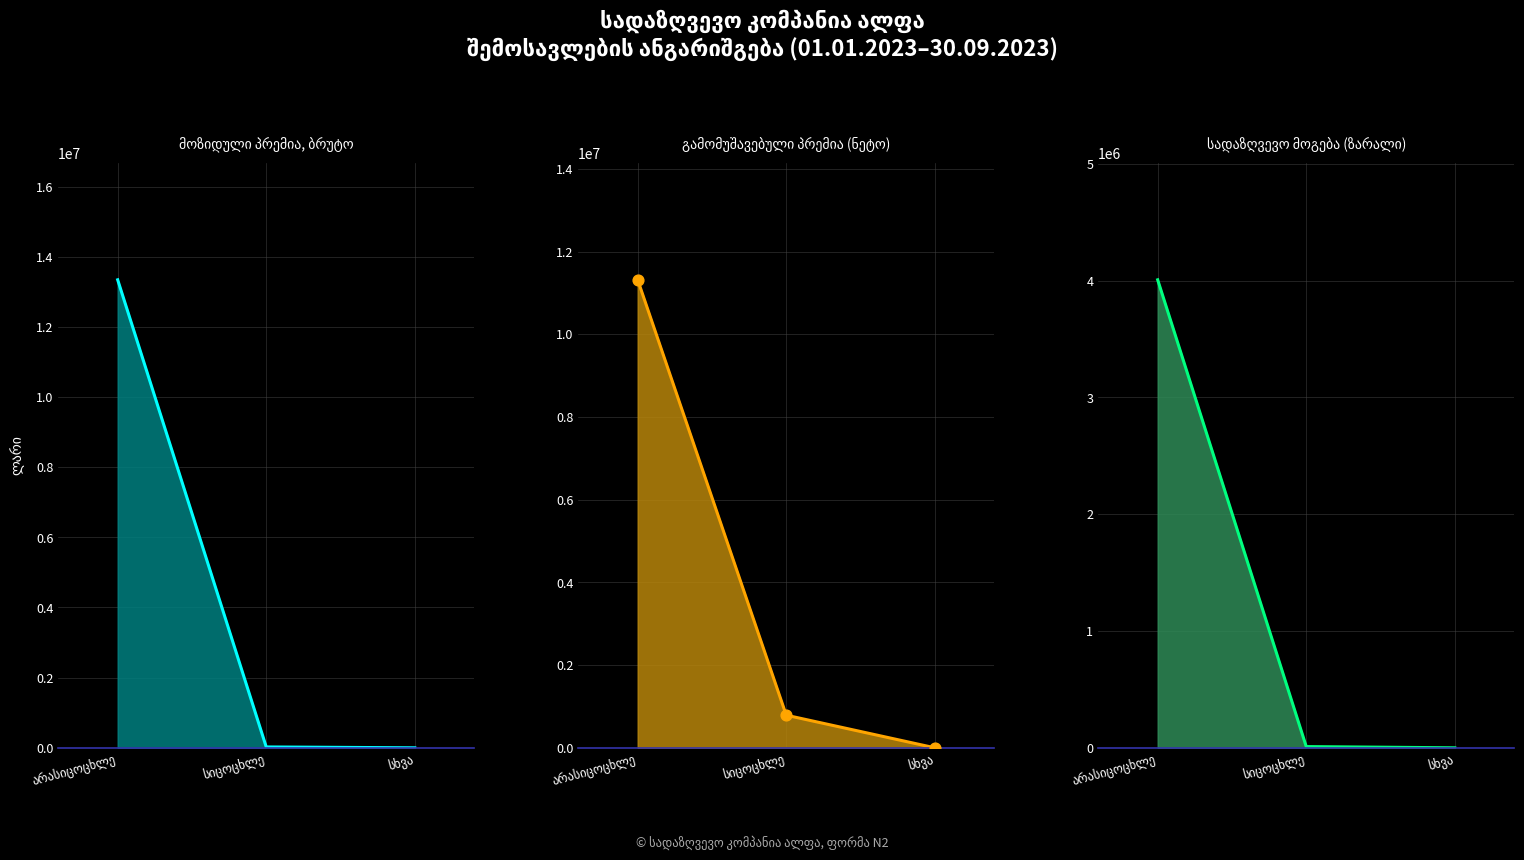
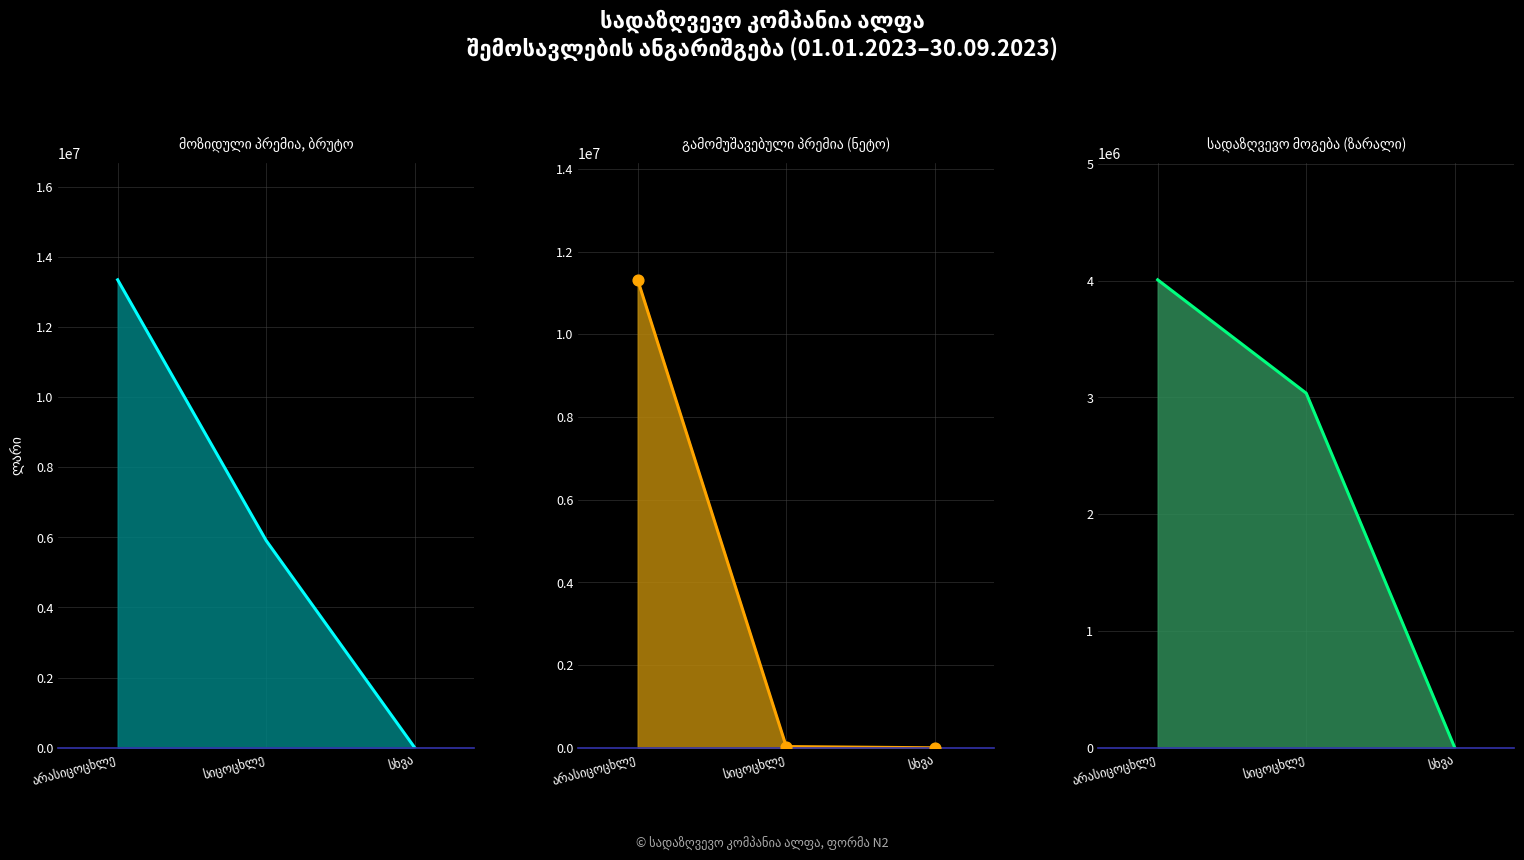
  {
    "მოზიდული პრემია, ბრუტო": {
      "არასიცოცხლე": 13300000,
-     "სიცოცხლე": 0,
+     "სიცოცხლე": 5900000,
      "სხვა": 0
    },
    "გამომუშავებული პრემია (ნეტო)": {
      "არასიცოცხლე": 11300000,
-     "სიცოცხლე": 800000,
+     "სიცოცხლე": 0,
      "სხვა": 0
    },
    "სადაზღვევო მოგება (ზარალი)": {
      "არასიცოცხლე": 4010000,
-     "სიცოცხლე": 10000,
+     "სიცოცხლე": 3040000,
      "სხვა": 0
    }
  }
